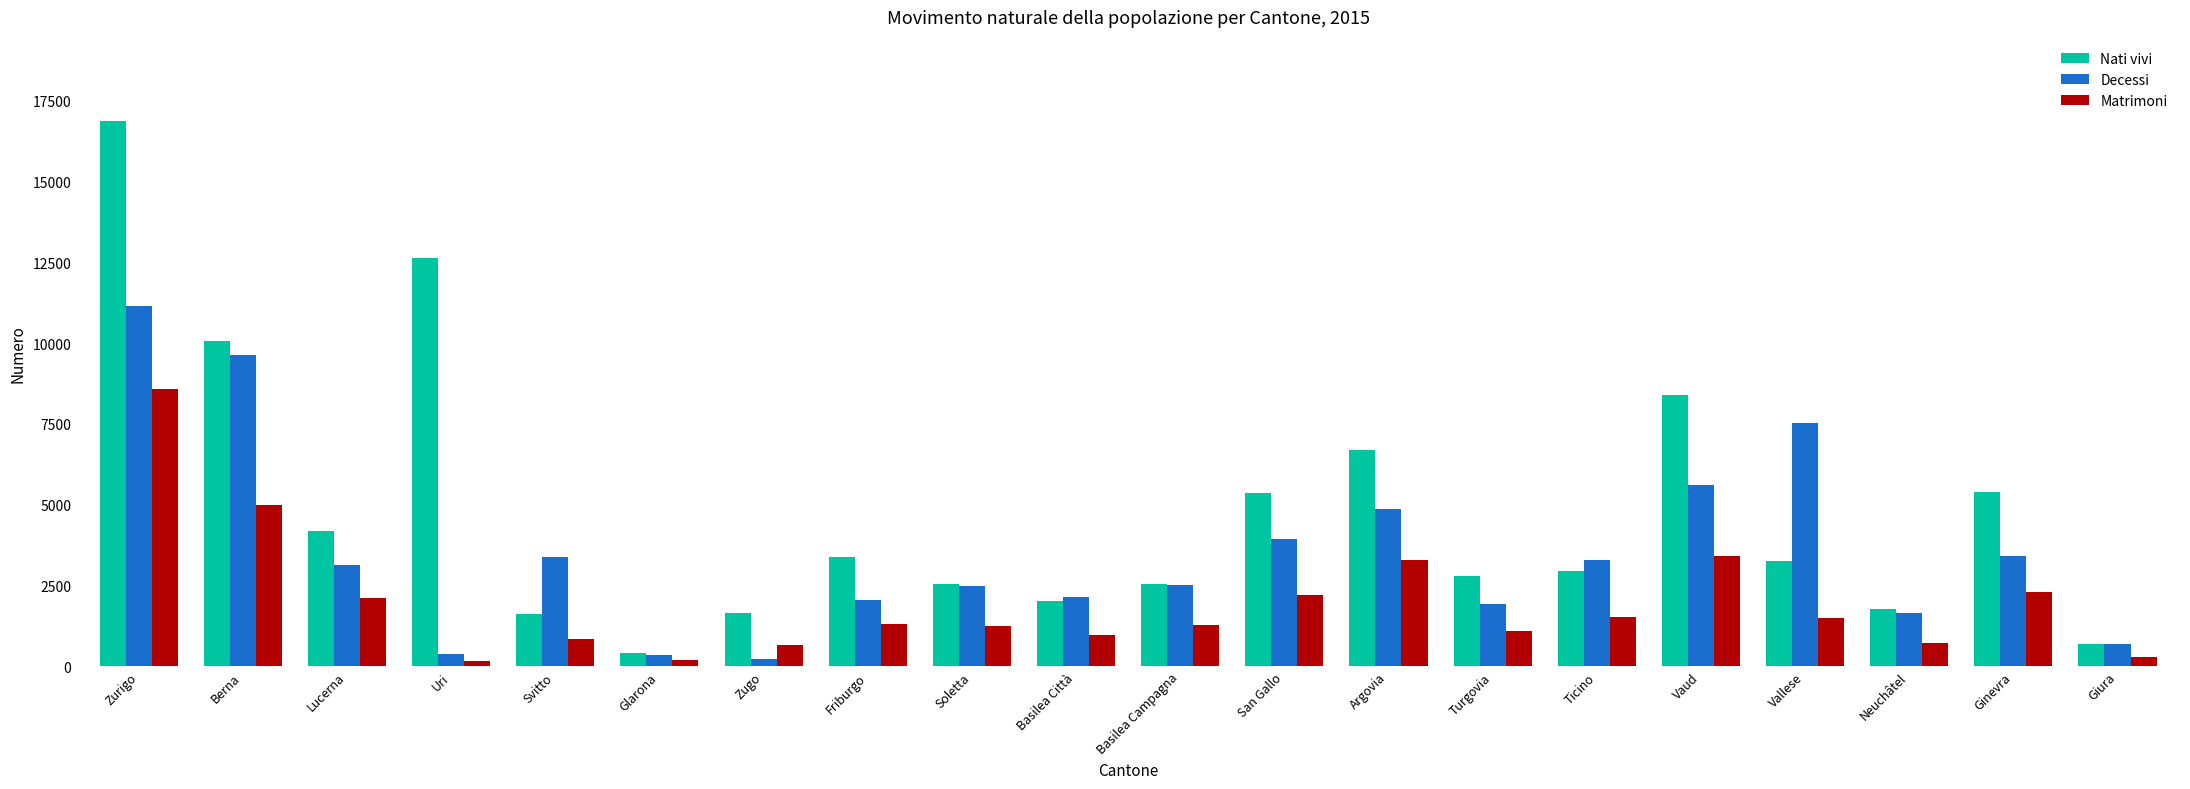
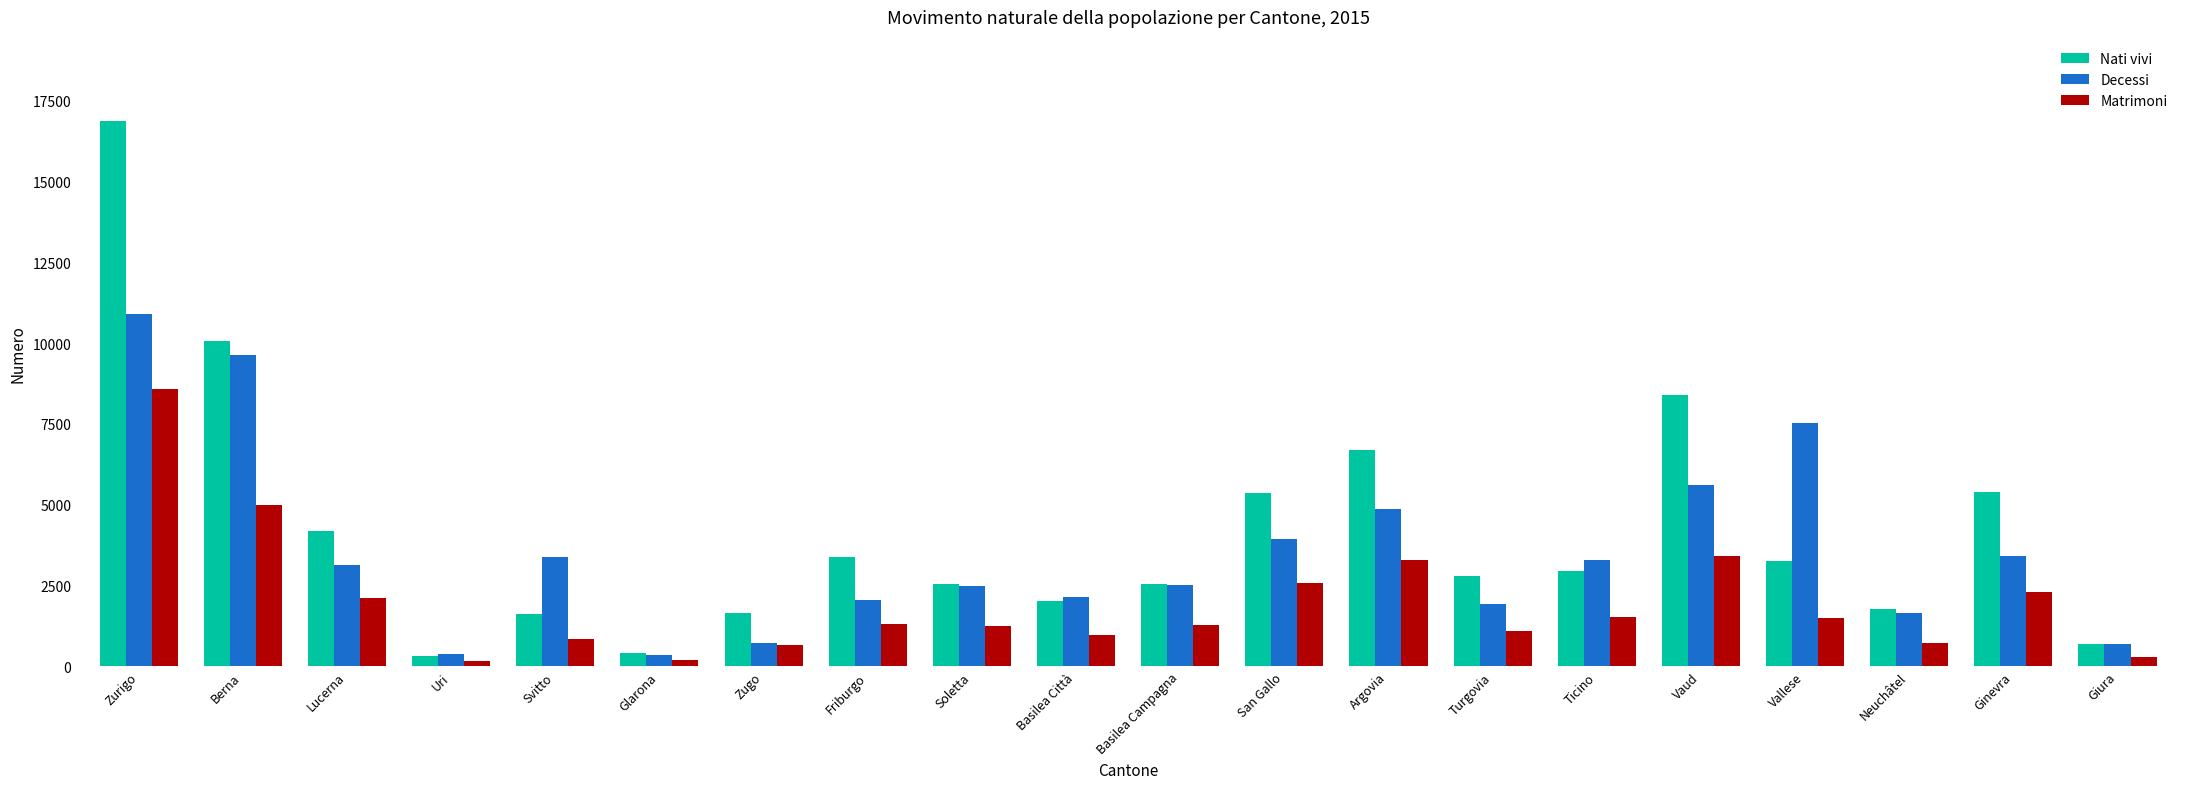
  {
    "Nati vivi": {
      "Zurigo": 16900,
      "Berna": 10100,
      "Lucerna": 4200,
-     "Uri": 12600,
+     "Uri": 300,
      "Svitto": 1600,
      "Glarona": 400,
      "Zugo": 1600,
      "Friburgo": 3400,
      "Soletta": 2500,
      "Basilea Città": 2000,
      "Basilea Campagna": 2600,
      "San Gallo": 5400,
      "Argovia": 6700,
      "Turgovia": 2800,
      "Ticino": 3000,
      "Vaud": 8400,
      "Vallese": 3200,
      "Neuchâtel": 1800,
      "Ginevra": 5400,
      "Giura": 700
    },
    "Decessi": {
-     "Zurigo": 11200,
+     "Zurigo": 10900,
      "Berna": 9600,
      "Lucerna": 3100,
      "Uri": 400,
      "Svitto": 3400,
      "Glarona": 400,
-     "Zugo": 200,
+     "Zugo": 700,
      "Friburgo": 2000,
      "Soletta": 2500,
      "Basilea Città": 2100,
      "Basilea Campagna": 2500,
      "San Gallo": 3900,
      "Argovia": 4900,
      "Turgovia": 1900,
      "Ticino": 3300,
      "Vaud": 5600,
      "Vallese": 7500,
      "Neuchâtel": 1700,
      "Ginevra": 3400,
      "Giura": 700
    },
    "Matrimoni": {
      "Zurigo": 8600,
      "Berna": 5000,
      "Lucerna": 2100,
      "Uri": 200,
      "Svitto": 800,
      "Glarona": 200,
      "Zugo": 700,
      "Friburgo": 1300,
      "Soletta": 1300,
      "Basilea Città": 1000,
      "Basilea Campagna": 1300,
-     "San Gallo": 2200,
+     "San Gallo": 2600,
      "Argovia": 3300,
      "Turgovia": 1100,
      "Ticino": 1500,
      "Vaud": 3400,
      "Vallese": 1500,
      "Neuchâtel": 700,
      "Ginevra": 2300,
      "Giura": 300
    }
  }
